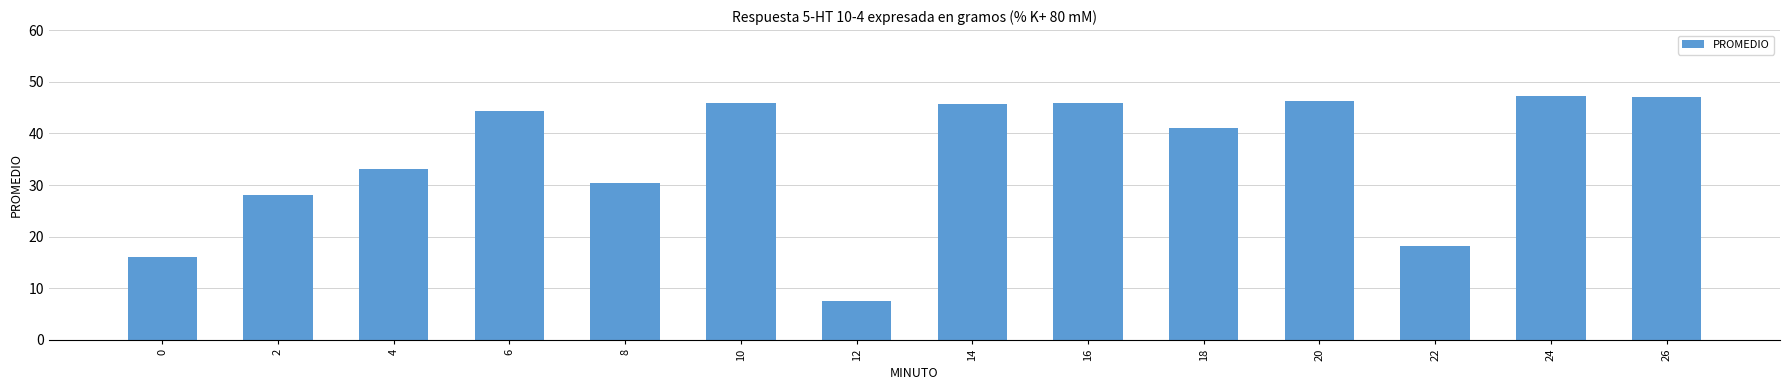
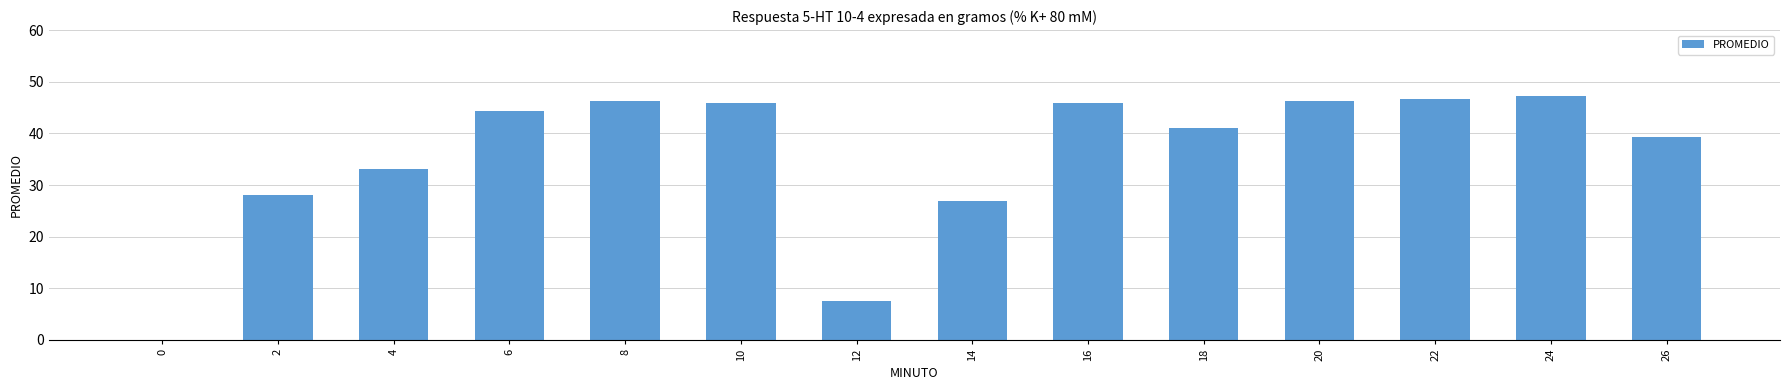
  {
-   "0": 16,
+   "0": 0,
    "2": 28,
    "4": 33,
    "6": 44,
-   "8": 30,
+   "8": 46,
    "10": 46,
    "12": 8,
-   "14": 46,
+   "14": 27,
    "16": 46,
    "18": 41,
    "20": 46,
-   "22": 18,
+   "22": 47,
    "24": 47,
-   "26": 47
+   "26": 39
  }
